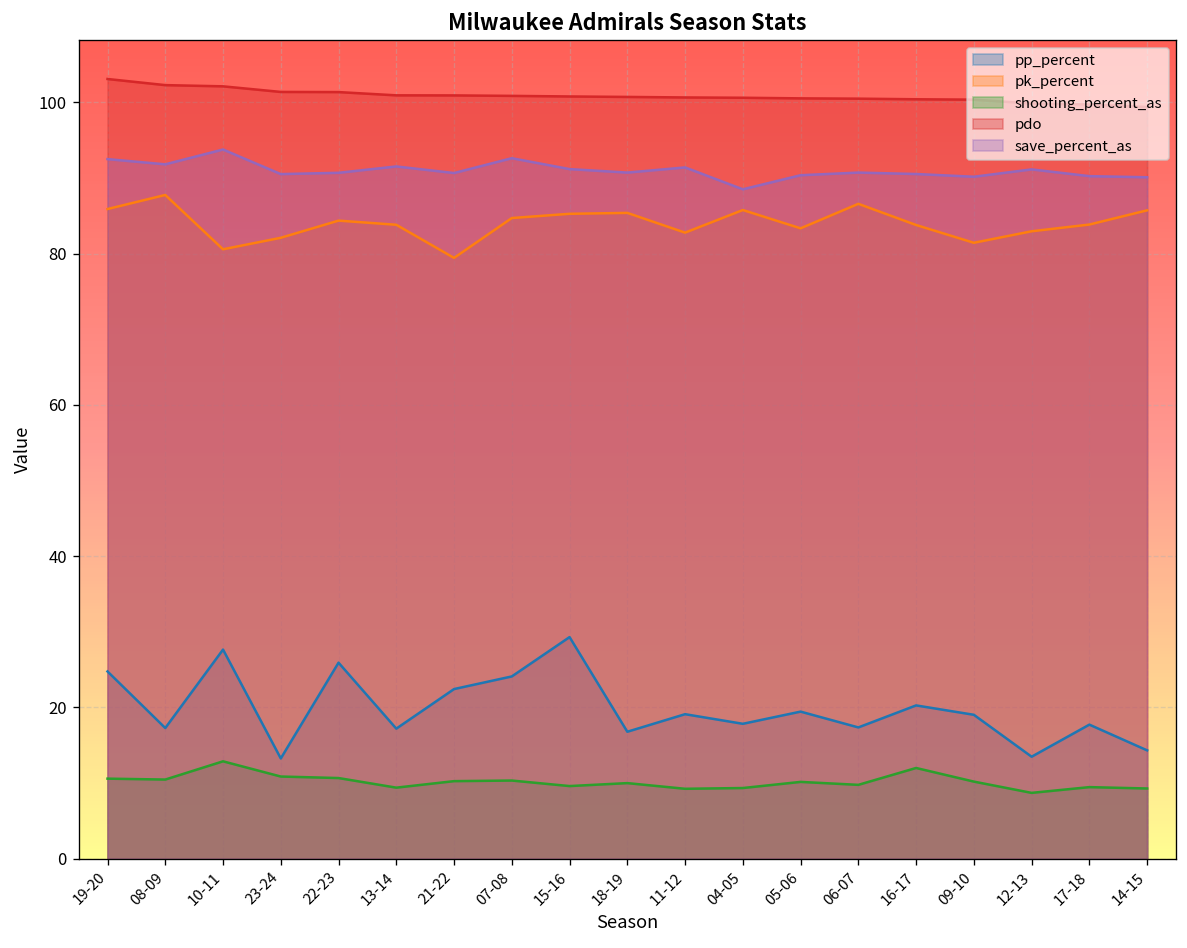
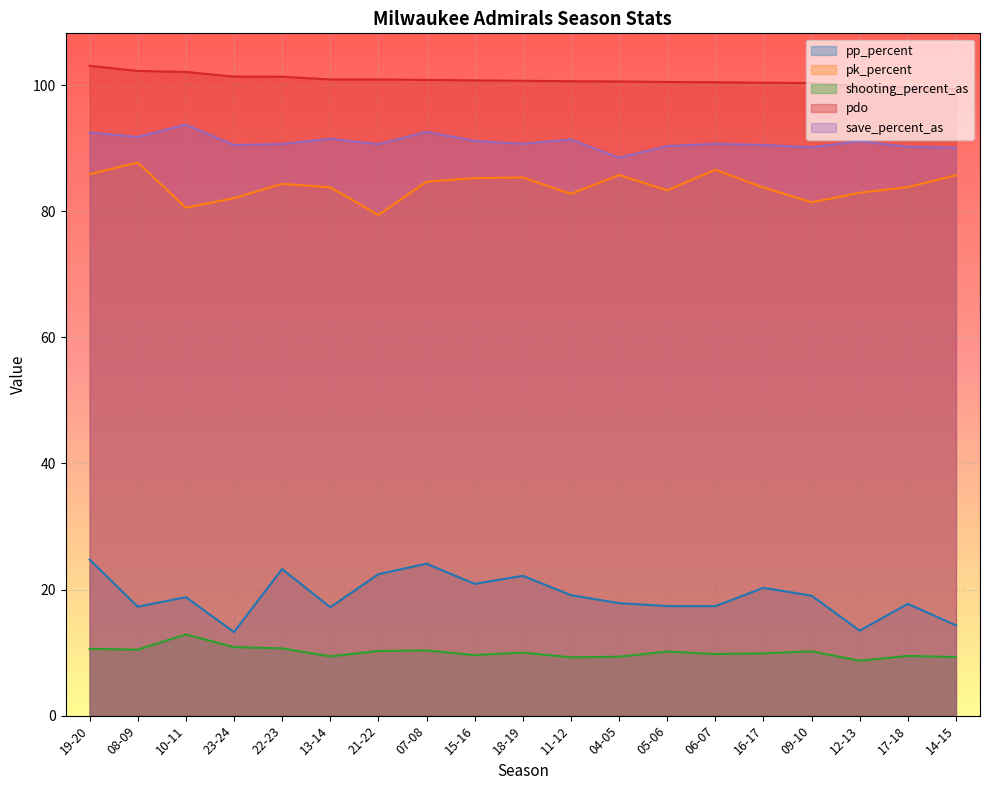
  {
    "pp_percent": {
      "19-20": 25,
      "08-09": 17,
-     "10-11": 28,
+     "10-11": 19,
      "23-24": 13,
-     "22-23": 26,
+     "22-23": 23,
      "13-14": 17,
      "21-22": 22,
      "07-08": 24,
-     "15-16": 29,
-     "18-19": 17,
+     "15-16": 21,
+     "18-19": 22,
      "11-12": 19,
      "04-05": 18,
-     "05-06": 19,
+     "05-06": 17,
      "06-07": 17,
      "16-17": 20,
      "09-10": 19,
      "12-13": 13,
      "17-18": 18,
      "14-15": 14
    },
    "shooting_percent_as": {
      "19-20": 11,
      "08-09": 10,
      "10-11": 13,
      "23-24": 11,
      "22-23": 11,
      "13-14": 9,
      "21-22": 10,
      "07-08": 10,
      "15-16": 10,
      "18-19": 10,
      "11-12": 9,
      "04-05": 9,
      "05-06": 10,
      "06-07": 10,
-     "16-17": 12,
+     "16-17": 10,
      "09-10": 10,
      "12-13": 9,
      "17-18": 9,
      "14-15": 9
    },
    "save_percent_as": {
      "19-20": 92,
      "08-09": 92,
      "10-11": 94,
      "23-24": 91,
      "22-23": 91,
      "13-14": 92,
      "21-22": 91,
      "07-08": 93,
      "15-16": 91,
      "18-19": 91,
      "11-12": 91,
      "04-05": 88,
      "05-06": 90,
      "06-07": 91,
      "16-17": 91,
      "09-10": 90,
      "12-13": 91,
      "17-18": 90,
      "14-15": 90
    }
  }
